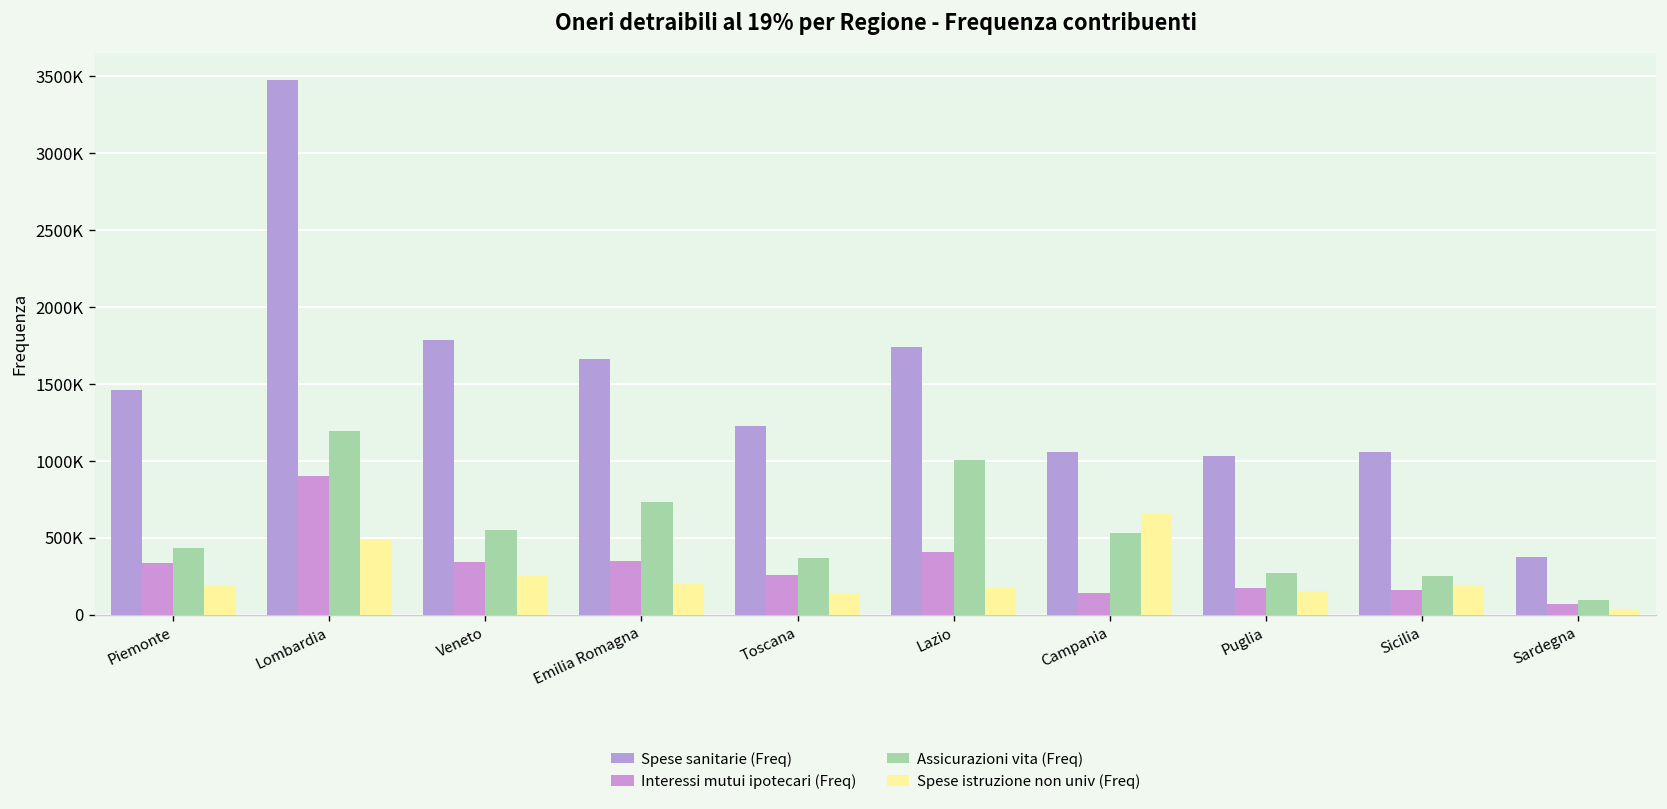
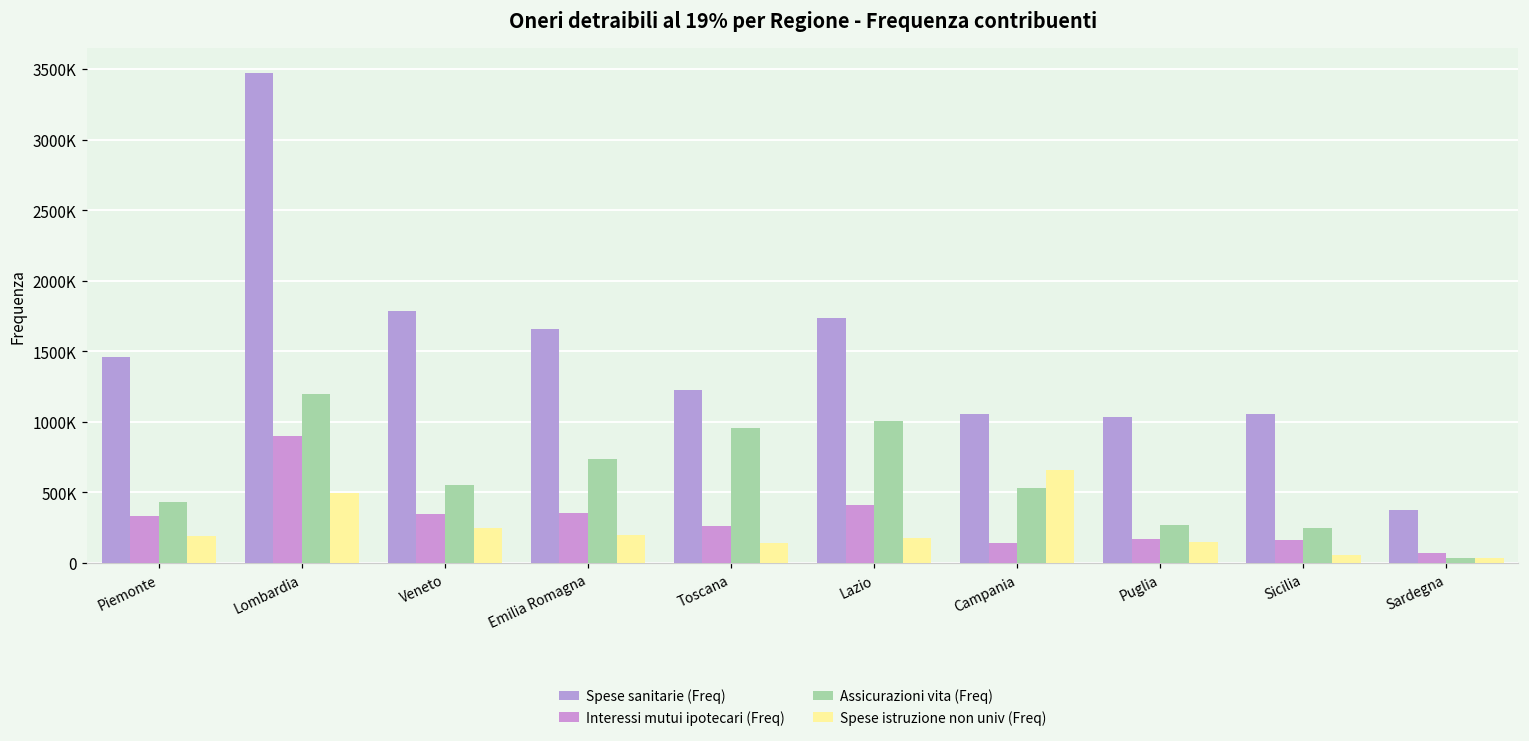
  {
    "Assicurazioni vita (Freq)": {
      "Piemonte": 430000,
      "Lombardia": 1190000,
      "Veneto": 550000,
      "Emilia Romagna": 730000,
-     "Toscana": 370000,
+     "Toscana": 960000,
      "Lazio": 1010000,
      "Campania": 530000,
      "Puglia": 270000,
      "Sicilia": 250000,
-     "Sardegna": 100000
+     "Sardegna": 30000
    },
    "Spese istruzione non univ (Freq)": {
      "Piemonte": 190000,
      "Lombardia": 490000,
      "Veneto": 250000,
      "Emilia Romagna": 200000,
      "Toscana": 140000,
      "Lazio": 180000,
      "Campania": 660000,
      "Puglia": 150000,
-     "Sicilia": 190000,
+     "Sicilia": 50000,
      "Sardegna": 30000
    }
  }
